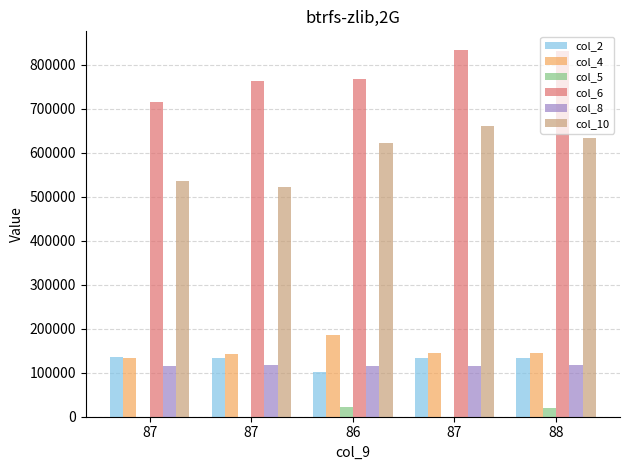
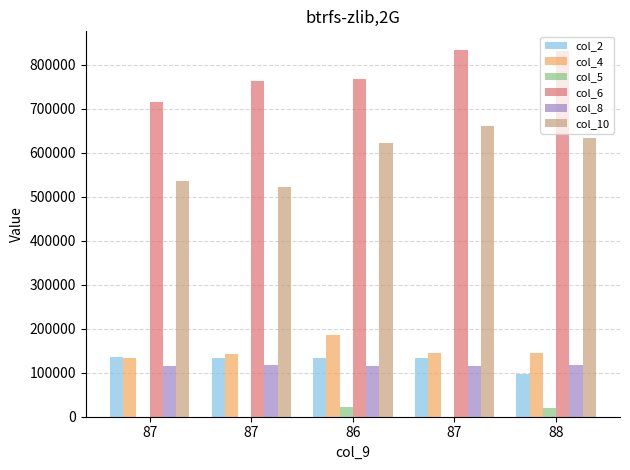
  {
    "col_2": {
-     "86": 100000,
-     "88": 130000
+     "86": 130000,
+     "88": 100000
    },
    "col_5": {
      "86": 20000,
      "88": 20000
    },
    "col_8": {
      "86": 110000,
      "88": 120000
    }
  }
